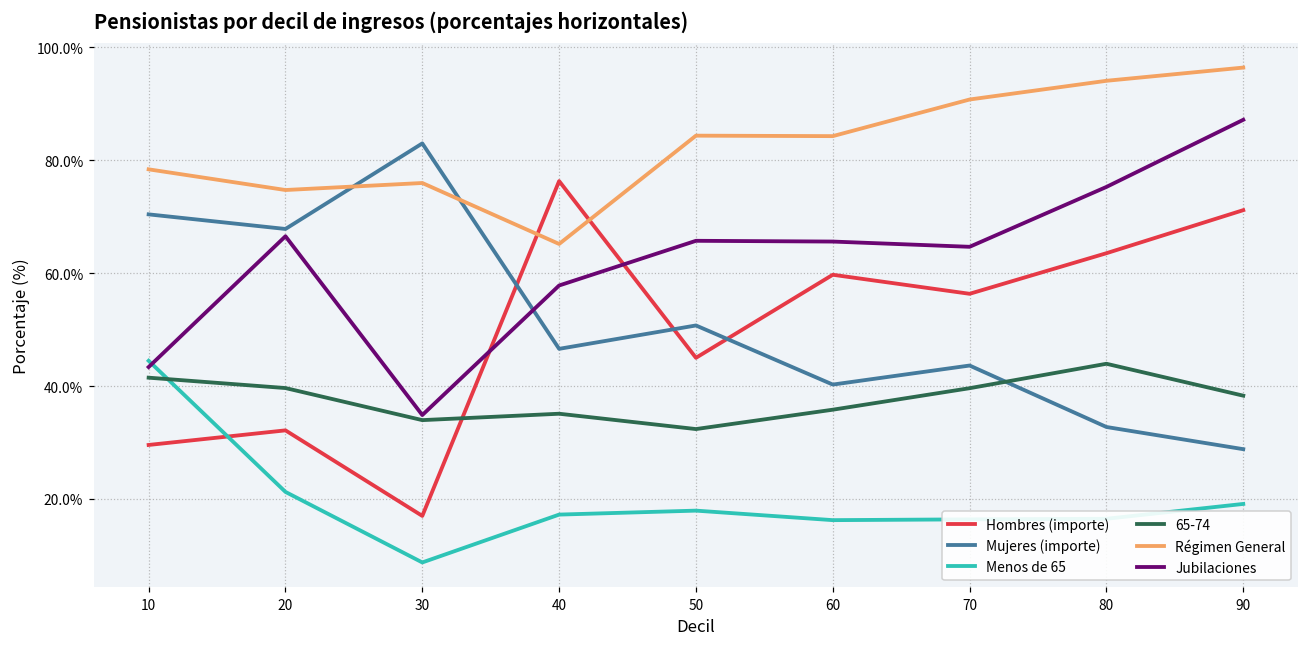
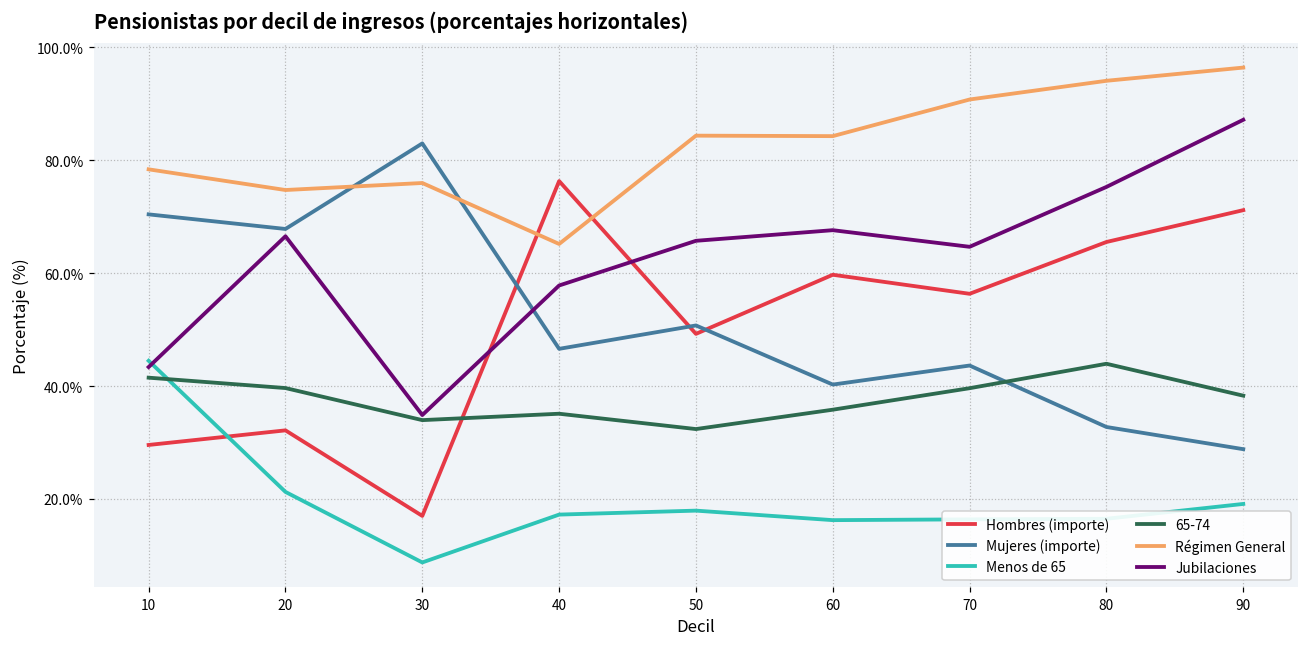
  {
    "Hombres (importe)": {
      "10": "30%",
      "20": "32%",
      "30": "17%",
      "40": "76%",
-     "50": "45%",
+     "50": "49%",
      "60": "60%",
      "70": "56%",
-     "80": "64%",
+     "80": "66%",
      "90": "71%"
    },
    "Mujeres (importe)": {
      "10": "70%",
      "20": "68%",
      "30": "83%",
      "40": "47%",
      "50": "51%",
      "60": "40%",
      "70": "44%",
      "80": "33%",
      "90": "29%"
    },
    "Menos de 65": {
      "10": "44%",
      "20": "21%",
      "30": "9%",
      "40": "17%",
      "50": "18%",
      "60": "16%",
      "90": "19%"
    },
    "65-74": {
      "10": "41%",
      "20": "40%",
      "30": "34%",
      "40": "35%",
      "50": "32%",
      "60": "36%",
      "70": "40%",
      "80": "44%",
      "90": "38%"
    },
    "Régimen General": {
      "10": "78%",
      "20": "75%",
      "30": "76%",
      "40": "65%",
      "50": "84%",
      "60": "84%",
      "70": "91%",
      "80": "94%",
      "90": "96%"
    },
    "Jubilaciones": {
      "10": "43%",
      "20": "67%",
      "30": "35%",
      "40": "58%",
      "50": "66%",
-     "60": "66%",
+     "60": "68%",
      "70": "65%",
      "80": "75%",
      "90": "87%"
    }
  }
